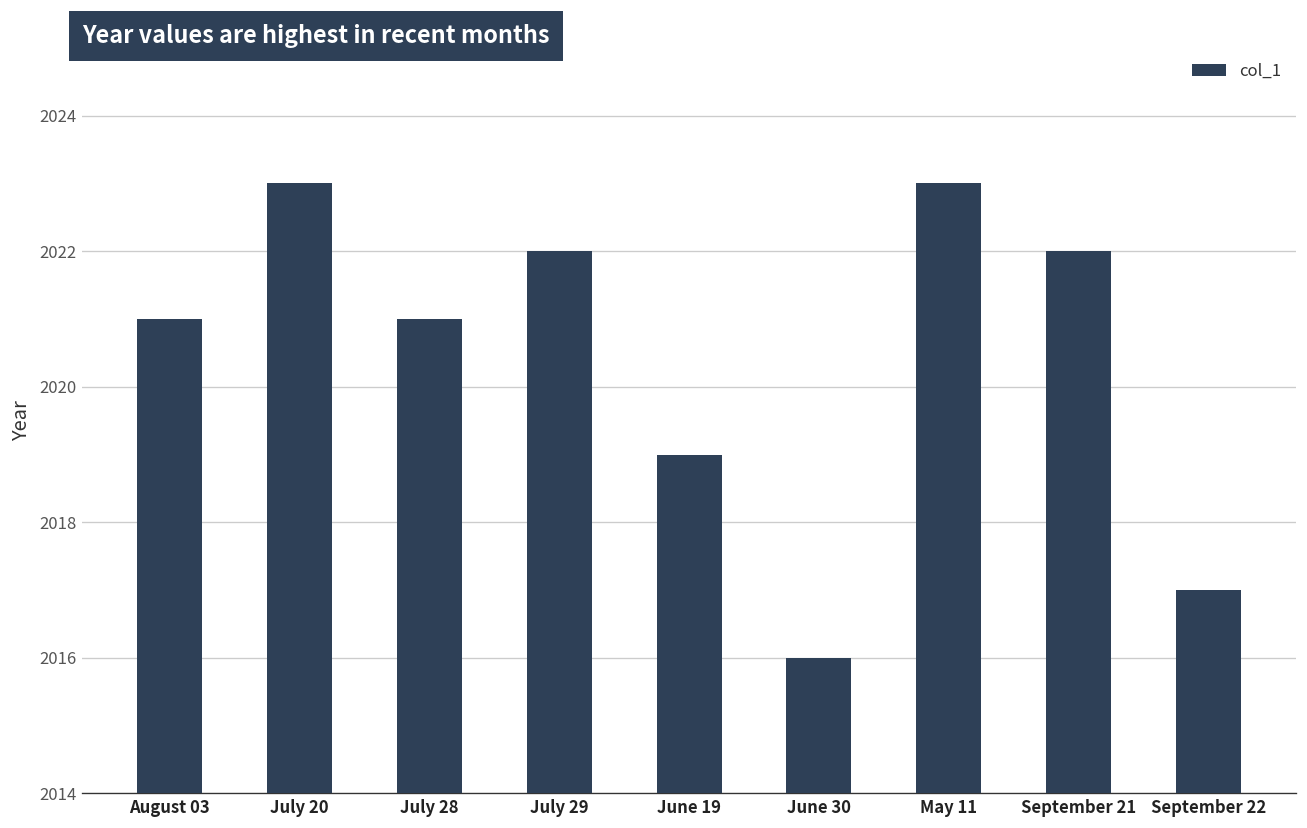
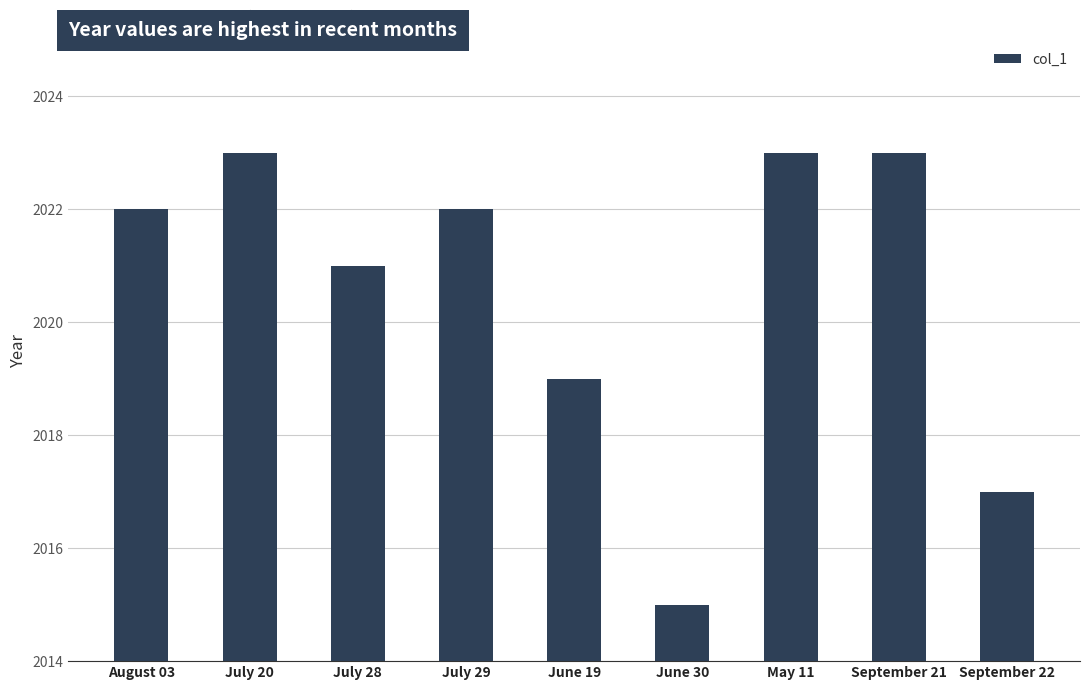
  {
-   "August 03": 2021,
+   "August 03": 2022,
    "July 20": 2023,
    "July 28": 2021,
    "July 29": 2022,
    "June 19": 2019,
-   "June 30": 2016,
+   "June 30": 2015,
    "May 11": 2023,
-   "September 21": 2022,
+   "September 21": 2023,
    "September 22": 2017
  }
